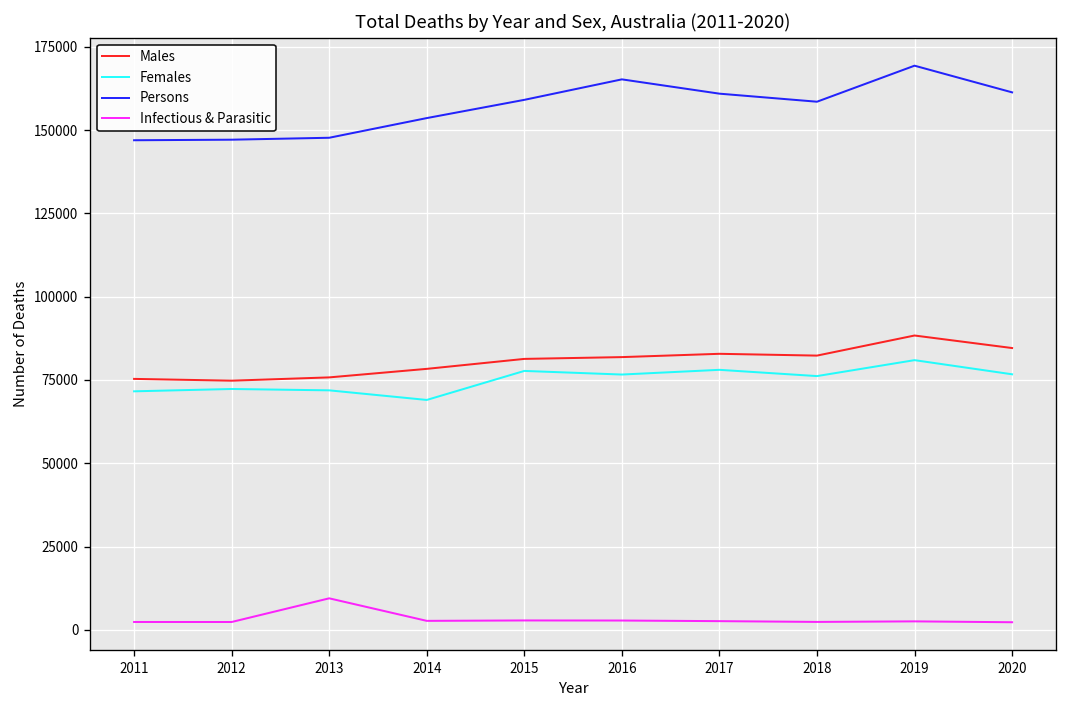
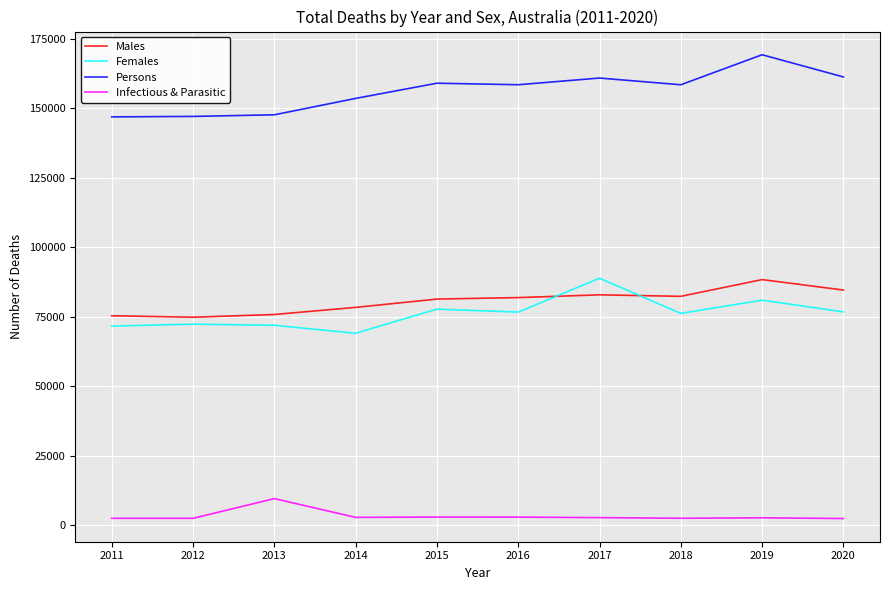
  {
    "Males": {
      "2011": 75000,
      "2012": 75000,
      "2013": 76000,
      "2014": 78000,
      "2015": 81000,
      "2016": 82000,
      "2017": 83000,
      "2018": 82000,
      "2019": 88000,
      "2020": 85000
    },
    "Females": {
      "2011": 72000,
      "2012": 72000,
      "2013": 72000,
      "2014": 69000,
      "2015": 78000,
      "2016": 77000,
-     "2017": 78000,
+     "2017": 89000,
      "2018": 76000,
      "2019": 81000,
      "2020": 77000
    },
    "Persons": {
      "2011": 147000,
      "2012": 147000,
      "2013": 148000,
      "2014": 154000,
      "2015": 159000,
-     "2016": 165000,
+     "2016": 159000,
      "2017": 161000,
      "2018": 158000,
      "2019": 169000,
      "2020": 161000
    },
    "Infectious & Parasitic": {
      "2011": 2000,
      "2012": 2000,
      "2013": 9000,
      "2014": 3000,
      "2015": 3000,
      "2016": 3000,
      "2017": 3000,
      "2018": 2000,
      "2019": 3000,
      "2020": 2000
    }
  }
